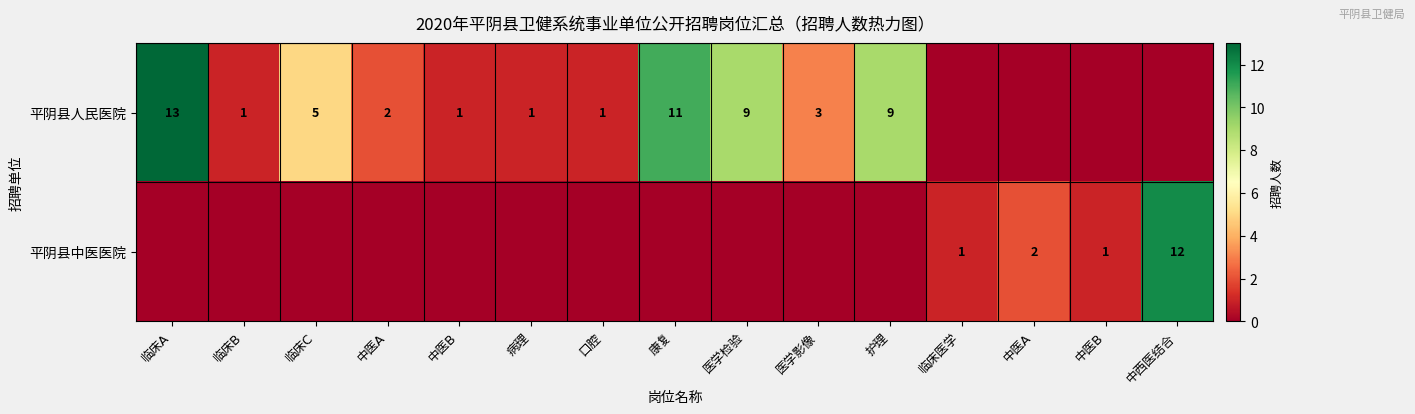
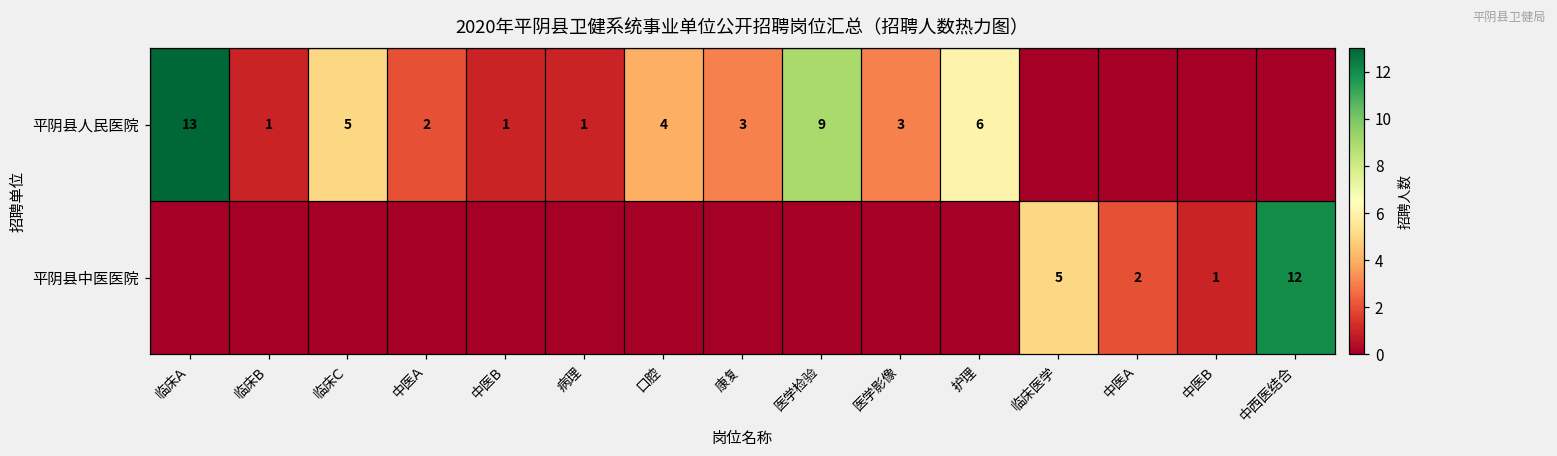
  {
    "平阴县人民医院": {
      "临床A": 13,
      "临床B": 1,
      "临床C": 5,
      "病理": 1,
-     "口腔": 1,
-     "康复": 11,
+     "口腔": 4,
+     "康复": 3,
      "医学检验": 9,
      "医学影像": 3,
-     "护理": 9
+     "护理": 6
    },
    "平阴县中医医院": {
-     "临床医学": 1,
+     "临床医学": 5,
      "中西医结合": 12
    }
  }
